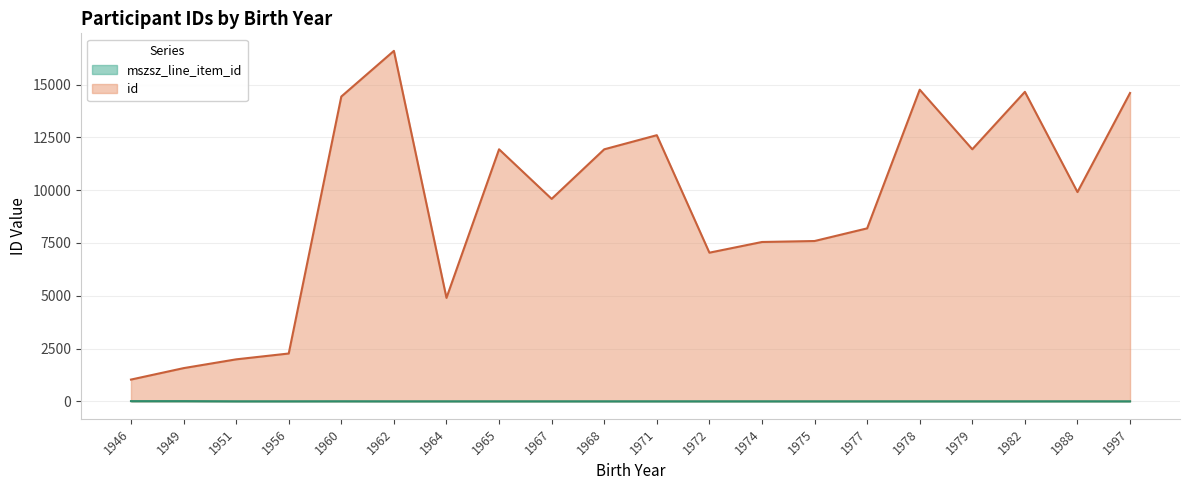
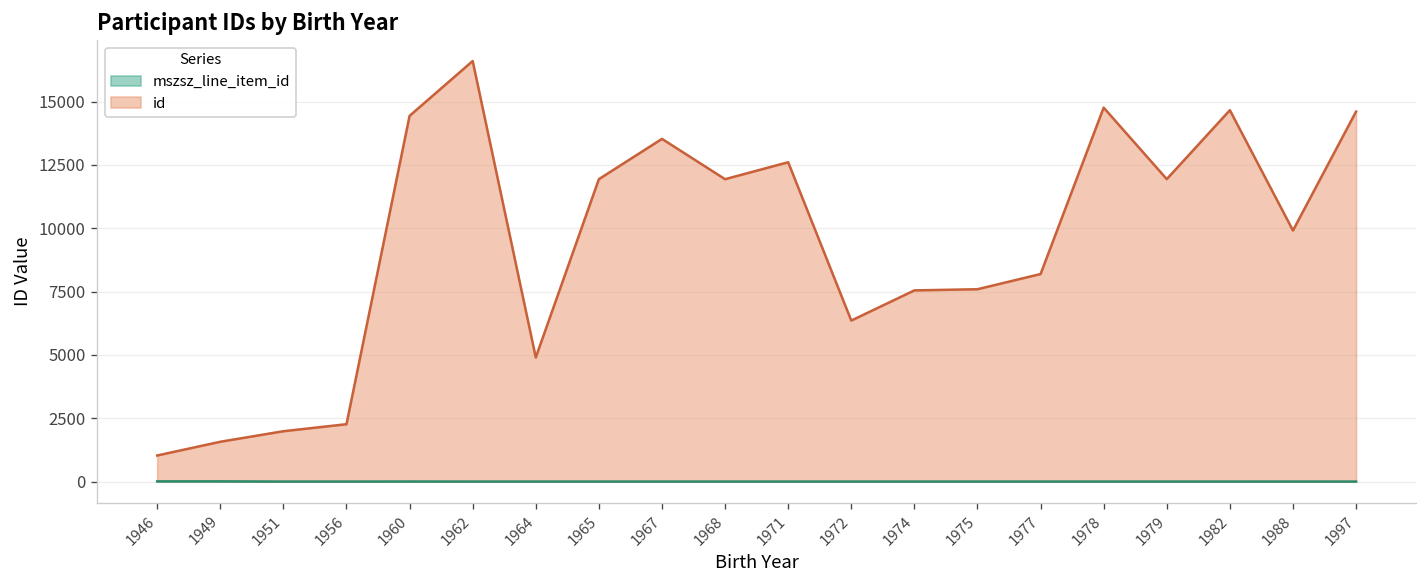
  {
    "mszsz_line_item_id": {
      "1946": 0,
      "1949": 0,
      "1951": 0,
      "1956": 0,
      "1960": 0,
      "1962": 0,
      "1964": 0,
      "1965": 0,
      "1967": 0,
      "1968": 0,
      "1971": 0,
      "1972": 0,
      "1974": 0,
      "1975": 0,
      "1977": 0,
      "1978": 0,
      "1979": 0,
      "1982": 0,
      "1988": 0,
      "1997": 0
    },
    "id": {
      "1946": 1000,
      "1949": 1600,
      "1951": 2000,
      "1956": 2300,
      "1960": 14400,
      "1962": 16600,
      "1964": 4900,
      "1965": 11900,
-     "1967": 9600,
+     "1967": 13500,
      "1968": 11900,
      "1971": 12600,
-     "1972": 7000,
+     "1972": 6400,
      "1974": 7500,
      "1975": 7600,
      "1977": 8200,
      "1978": 14800,
      "1979": 11900,
      "1982": 14700,
      "1988": 9900,
      "1997": 14600
    }
  }
